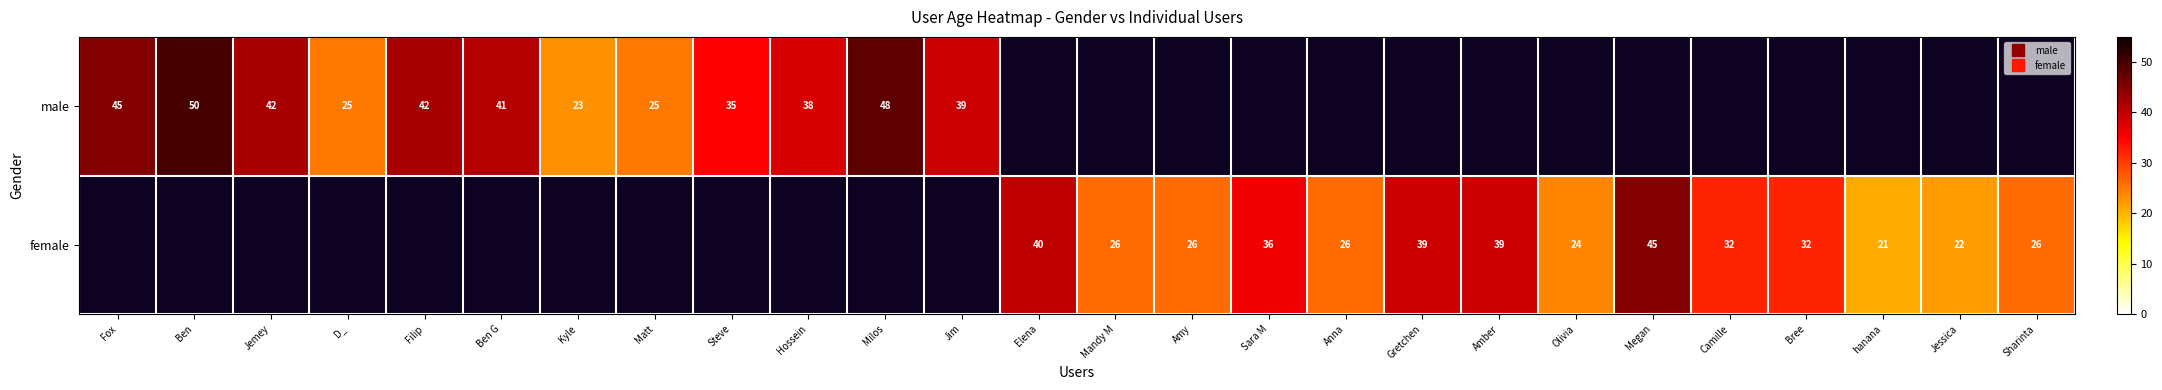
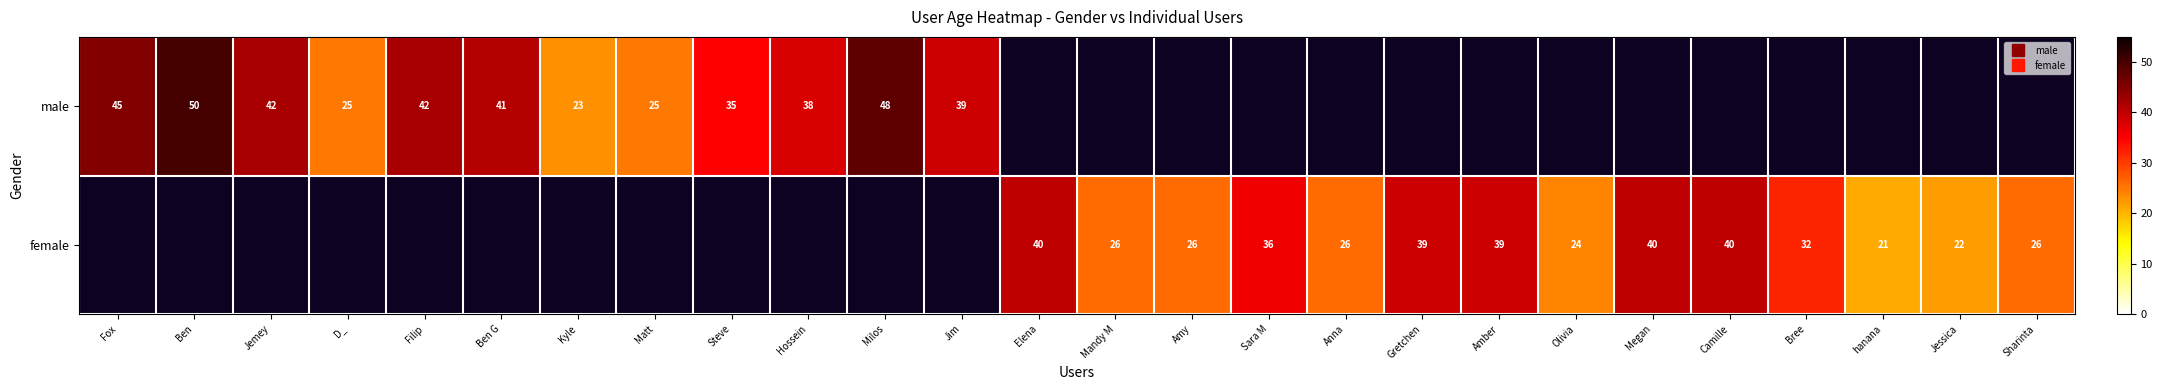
  {
    "male": {
      "Fox": 45,
      "Ben": 50,
      "Jemey": 42,
      "D_": 25,
      "Filip": 42,
      "Ben G": 41,
      "Kyle": 23,
      "Matt": 25,
      "Steve": 35,
      "Hossein": 38,
      "Milos": 48,
      "Jim": 39
    },
    "female": {
      "Elena": 40,
      "Mandy M": 26,
      "Amy": 26,
      "Sara M": 36,
      "Anna": 26,
      "Gretchen": 39,
      "Amber": 39,
      "Olivia": 24,
-     "Megan": 45,
-     "Camille": 32,
+     "Megan": 40,
+     "Camille": 40,
      "Bree": 32,
      "hanana": 21,
      "Jessica": 22,
      "Sharinta": 26
    }
  }
